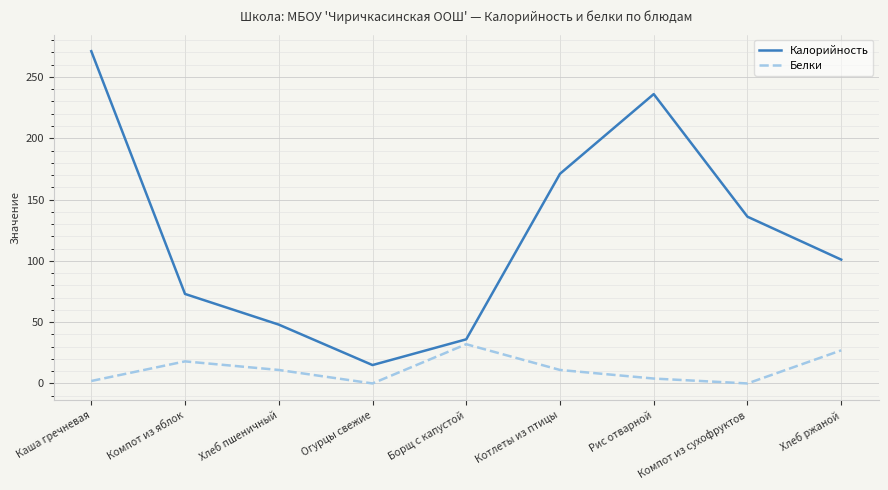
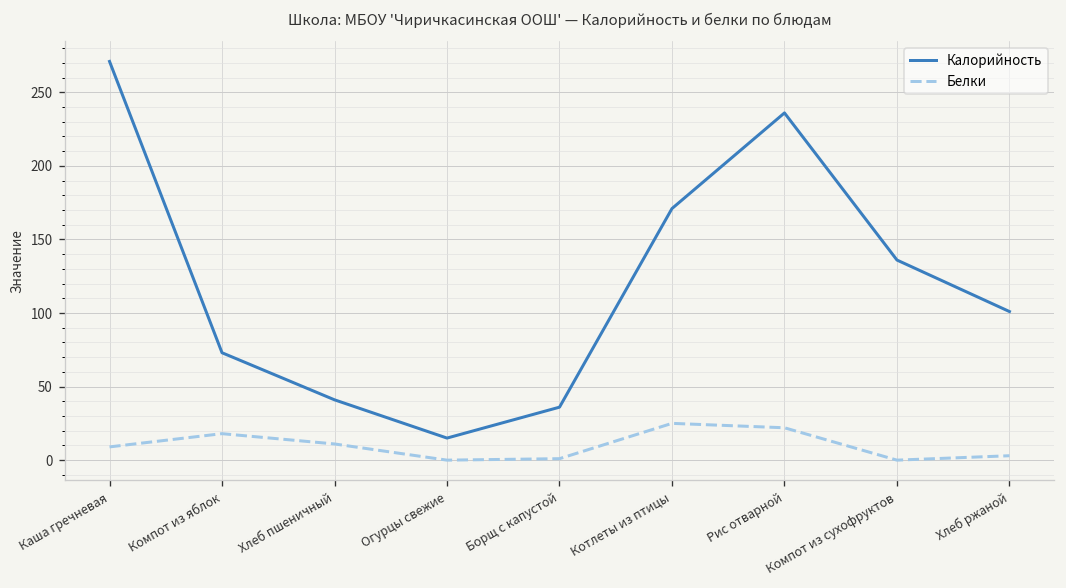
  {
    "Калорийность": {
      "Каша гречневая": 271,
      "Компот из яблок": 73,
-     "Хлеб пшеничный": 48,
+     "Хлеб пшеничный": 41,
      "Огурцы свежие": 15,
      "Борщ с капустой": 36,
      "Котлеты из птицы": 171,
      "Рис отварной": 236,
      "Компот из сухофруктов": 136,
      "Хлеб ржаной": 101
    },
    "Белки": {
-     "Каша гречневая": 2,
+     "Каша гречневая": 9,
      "Компот из яблок": 18,
      "Хлеб пшеничный": 11,
      "Огурцы свежие": 0,
-     "Борщ с капустой": 32,
-     "Котлеты из птицы": 11,
-     "Рис отварной": 4,
+     "Борщ с капустой": 1,
+     "Котлеты из птицы": 25,
+     "Рис отварной": 22,
      "Компот из сухофруктов": 0,
-     "Хлеб ржаной": 27
+     "Хлеб ржаной": 3
    }
  }
